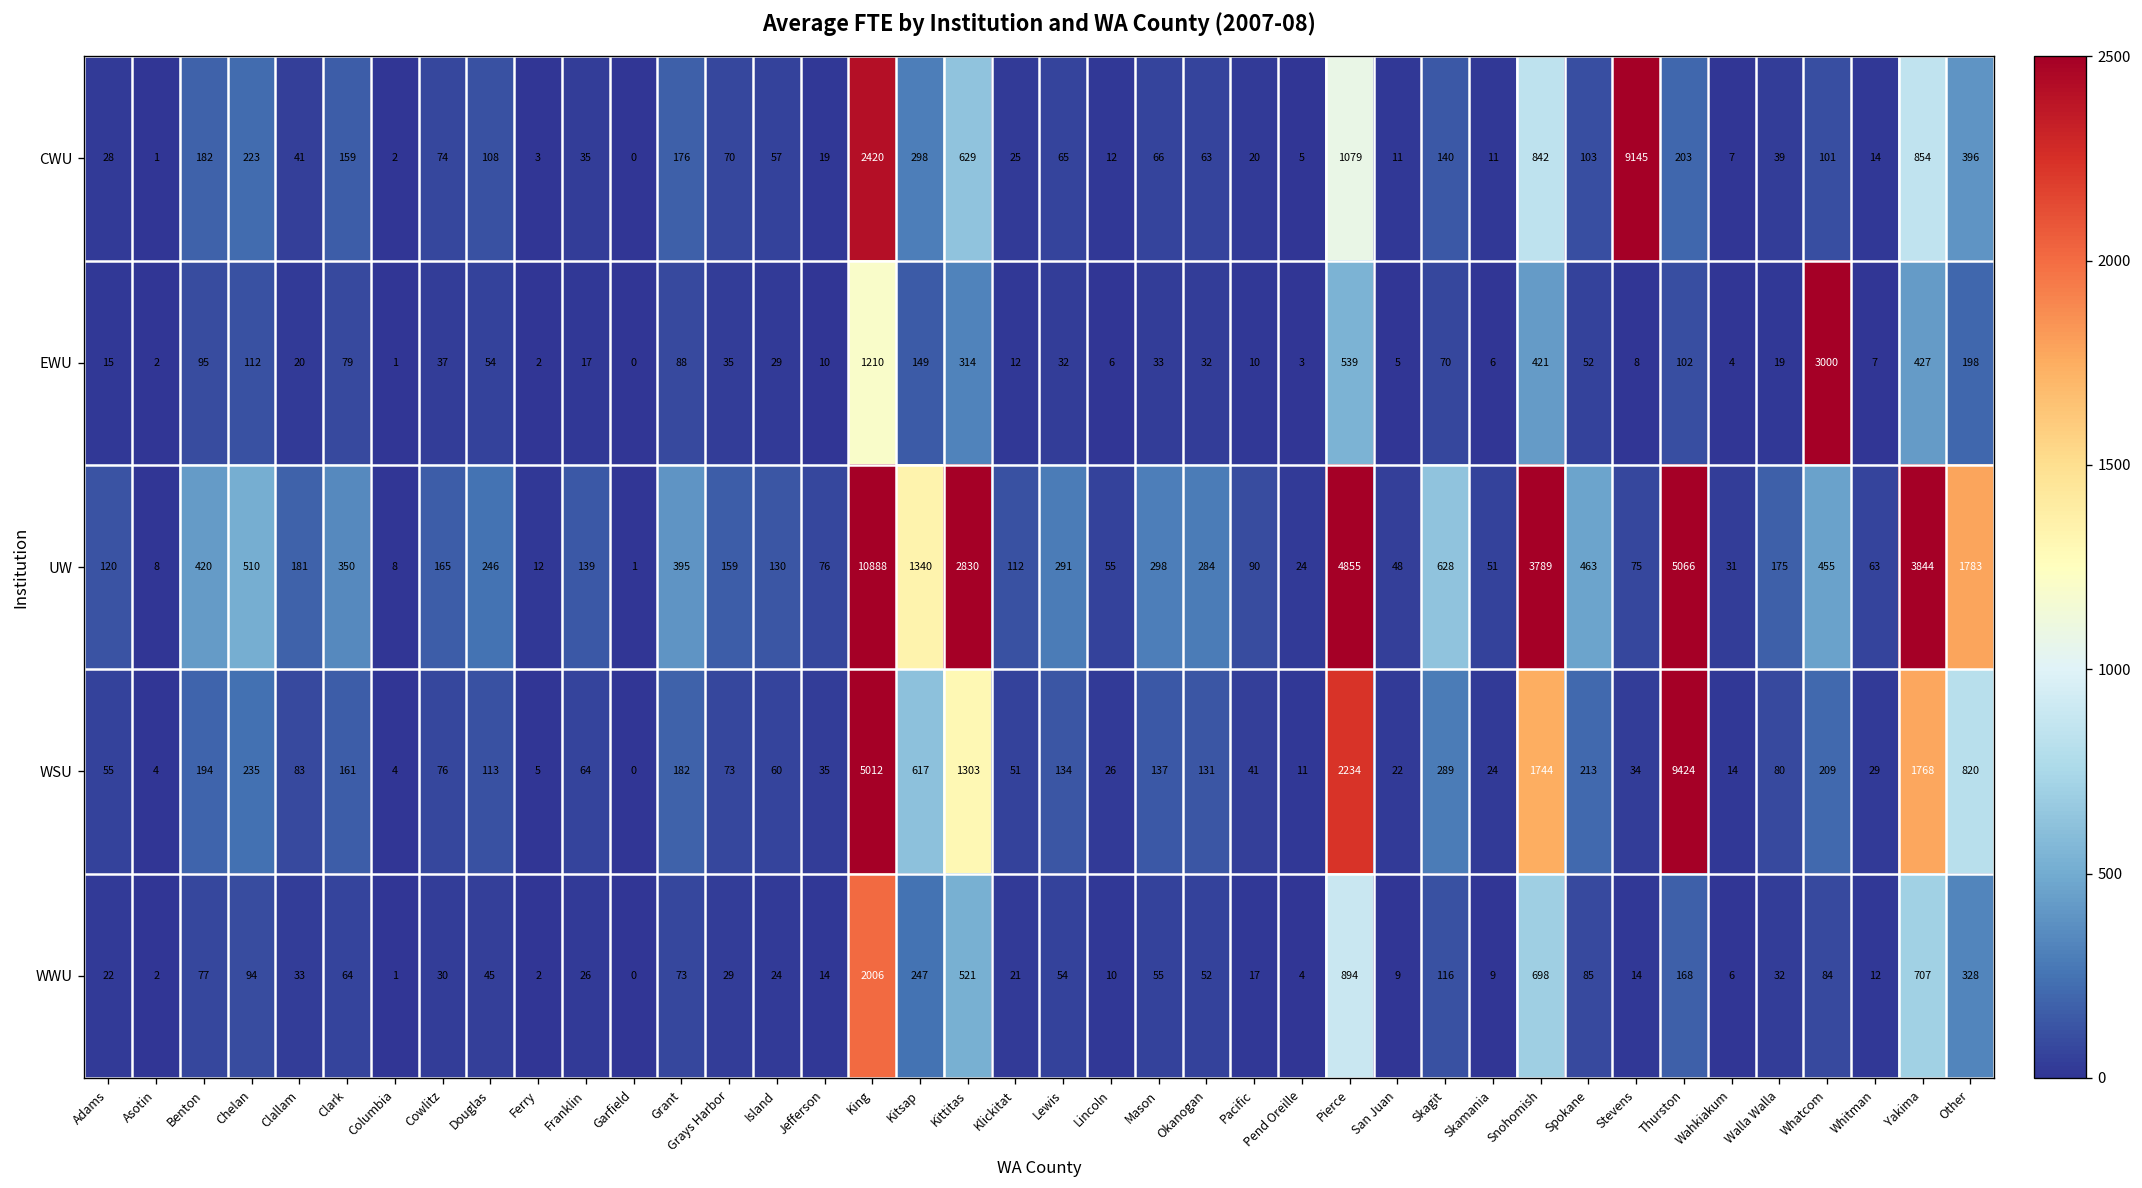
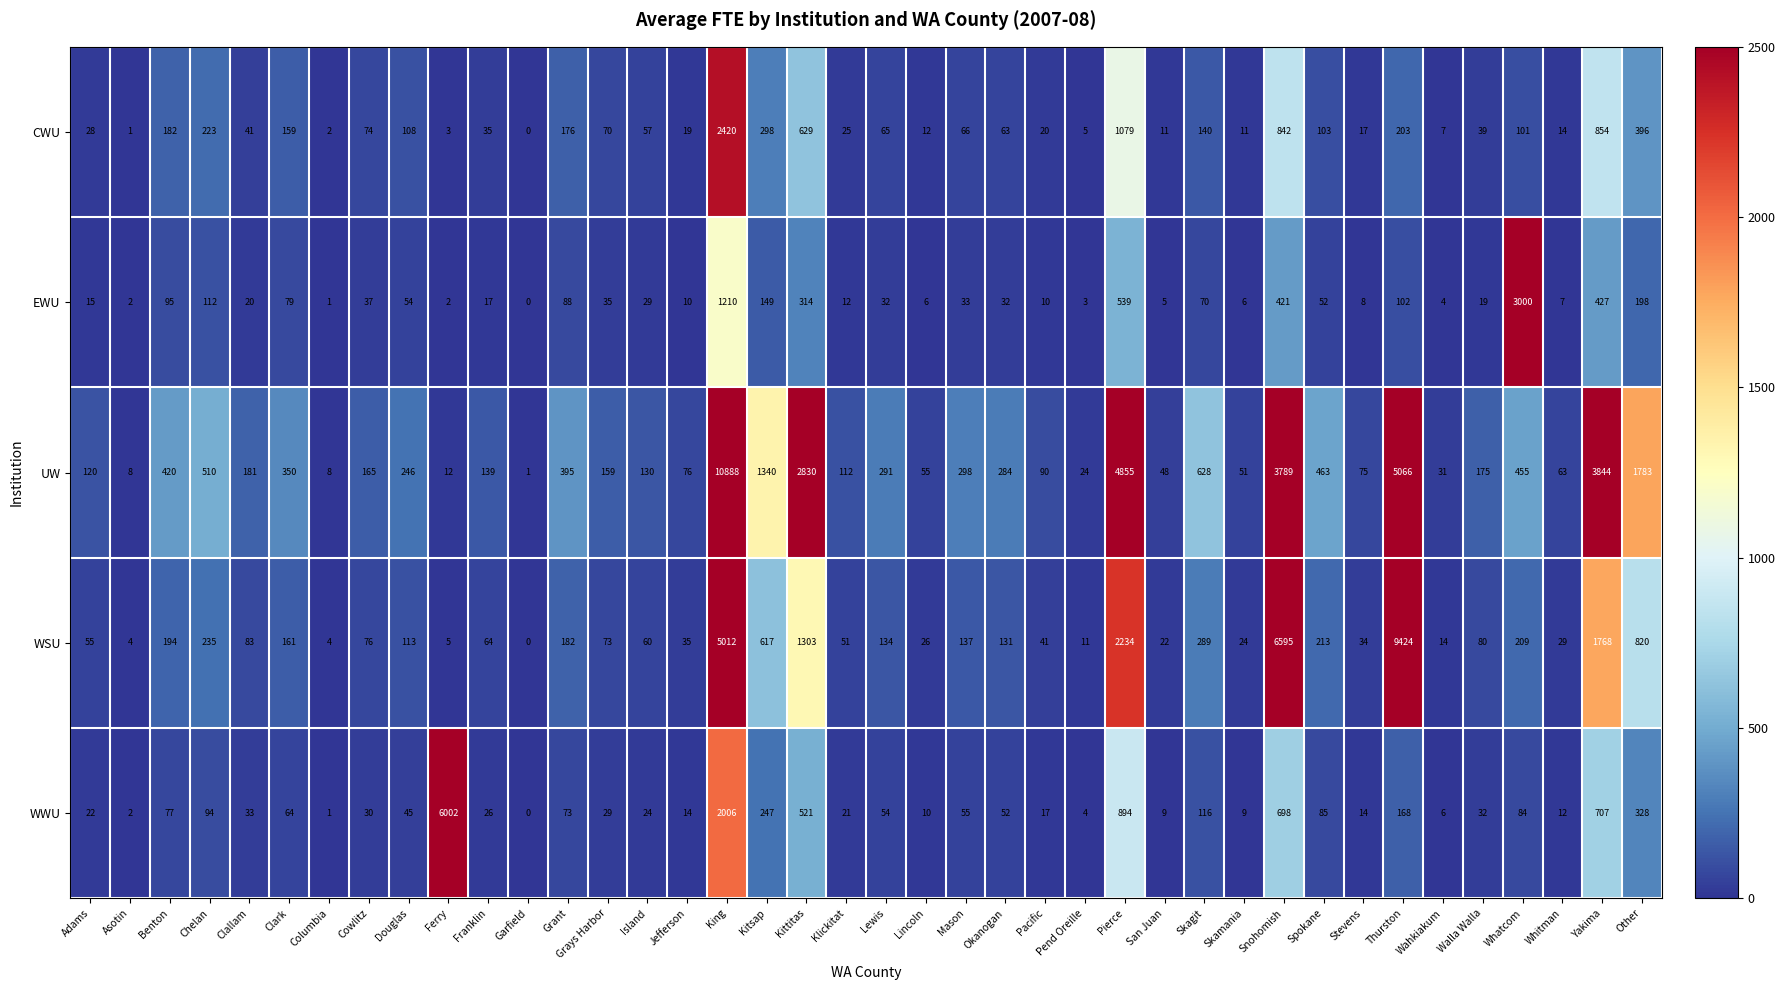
  {
    "CWU": {
      "Adams": 28,
      "Asotin": 1,
      "Benton": 182,
      "Chelan": 223,
      "Clallam": 41,
      "Clark": 159,
      "Columbia": 2,
      "Cowlitz": 74,
      "Douglas": 108,
      "Ferry": 3,
      "Franklin": 35,
      "Garfield": 0,
      "Grant": 176,
      "Grays Harbor": 70,
      "Island": 57,
      "Jefferson": 19,
      "King": 2420,
      "Kitsap": 298,
      "Kittitas": 629,
      "Klickitat": 25,
      "Lewis": 65,
      "Lincoln": 12,
      "Mason": 66,
      "Okanogan": 63,
      "Pacific": 20,
      "Pend Oreille": 5,
      "Pierce": 1079,
      "San Juan": 11,
      "Skagit": 140,
      "Skamania": 11,
      "Snohomish": 842,
      "Spokane": 103,
-     "Stevens": 9145,
+     "Stevens": 17,
      "Thurston": 203,
      "Wahkiakum": 7,
      "Walla Walla": 39,
      "Whatcom": 101,
      "Whitman": 14,
      "Yakima": 854,
      "Other": 396
    },
    "EWU": {
      "Adams": 15,
      "Asotin": 2,
      "Benton": 95,
      "Chelan": 112,
      "Clallam": 20,
      "Clark": 79,
      "Columbia": 1,
      "Cowlitz": 37,
      "Douglas": 54,
      "Ferry": 2,
      "Franklin": 17,
      "Garfield": 0,
      "Grant": 88,
      "Grays Harbor": 35,
      "Island": 29,
      "Jefferson": 10,
      "King": 1210,
      "Kitsap": 149,
      "Kittitas": 314,
      "Klickitat": 12,
      "Lewis": 32,
      "Lincoln": 6,
      "Mason": 33,
      "Okanogan": 32,
      "Pacific": 10,
      "Pend Oreille": 3,
      "Pierce": 539,
      "San Juan": 5,
      "Skagit": 70,
      "Skamania": 6,
      "Snohomish": 421,
      "Spokane": 52,
      "Stevens": 8,
      "Thurston": 102,
      "Wahkiakum": 4,
      "Walla Walla": 19,
      "Whatcom": 3000,
      "Whitman": 7,
      "Yakima": 427,
      "Other": 198
    },
    "UW": {
      "Adams": 120,
      "Asotin": 8,
      "Benton": 420,
      "Chelan": 510,
      "Clallam": 181,
      "Clark": 350,
      "Columbia": 8,
      "Cowlitz": 165,
      "Douglas": 246,
      "Ferry": 12,
      "Franklin": 139,
      "Garfield": 1,
      "Grant": 395,
      "Grays Harbor": 159,
      "Island": 130,
      "Jefferson": 76,
      "King": 10888,
      "Kitsap": 1340,
      "Kittitas": 2830,
      "Klickitat": 112,
      "Lewis": 291,
      "Lincoln": 55,
      "Mason": 298,
      "Okanogan": 284,
      "Pacific": 90,
      "Pend Oreille": 24,
      "Pierce": 4855,
      "San Juan": 48,
      "Skagit": 628,
      "Skamania": 51,
      "Snohomish": 3789,
      "Spokane": 463,
      "Stevens": 75,
      "Thurston": 5066,
      "Wahkiakum": 31,
      "Walla Walla": 175,
      "Whatcom": 455,
      "Whitman": 63,
      "Yakima": 3844,
      "Other": 1783
    },
    "WSU": {
      "Adams": 55,
      "Asotin": 4,
      "Benton": 194,
      "Chelan": 235,
      "Clallam": 83,
      "Clark": 161,
      "Columbia": 4,
      "Cowlitz": 76,
      "Douglas": 113,
      "Ferry": 5,
      "Franklin": 64,
      "Garfield": 0,
      "Grant": 182,
      "Grays Harbor": 73,
      "Island": 60,
      "Jefferson": 35,
      "King": 5012,
      "Kitsap": 617,
      "Kittitas": 1303,
      "Klickitat": 51,
      "Lewis": 134,
      "Lincoln": 26,
      "Mason": 137,
      "Okanogan": 131,
      "Pacific": 41,
      "Pend Oreille": 11,
      "Pierce": 2234,
      "San Juan": 22,
      "Skagit": 289,
      "Skamania": 24,
-     "Snohomish": 1744,
+     "Snohomish": 6595,
      "Spokane": 213,
      "Stevens": 34,
      "Thurston": 9424,
      "Wahkiakum": 14,
      "Walla Walla": 80,
      "Whatcom": 209,
      "Whitman": 29,
      "Yakima": 1768,
      "Other": 820
    },
    "WWU": {
      "Adams": 22,
      "Asotin": 2,
      "Benton": 77,
      "Chelan": 94,
      "Clallam": 33,
      "Clark": 64,
      "Columbia": 1,
      "Cowlitz": 30,
      "Douglas": 45,
-     "Ferry": 2,
+     "Ferry": 6002,
      "Franklin": 26,
      "Garfield": 0,
      "Grant": 73,
      "Grays Harbor": 29,
      "Island": 24,
      "Jefferson": 14,
      "King": 2006,
      "Kitsap": 247,
      "Kittitas": 521,
      "Klickitat": 21,
      "Lewis": 54,
      "Lincoln": 10,
      "Mason": 55,
      "Okanogan": 52,
      "Pacific": 17,
      "Pend Oreille": 4,
      "Pierce": 894,
      "San Juan": 9,
      "Skagit": 116,
      "Skamania": 9,
      "Snohomish": 698,
      "Spokane": 85,
      "Stevens": 14,
      "Thurston": 168,
      "Wahkiakum": 6,
      "Walla Walla": 32,
      "Whatcom": 84,
      "Whitman": 12,
      "Yakima": 707,
      "Other": 328
    }
  }
